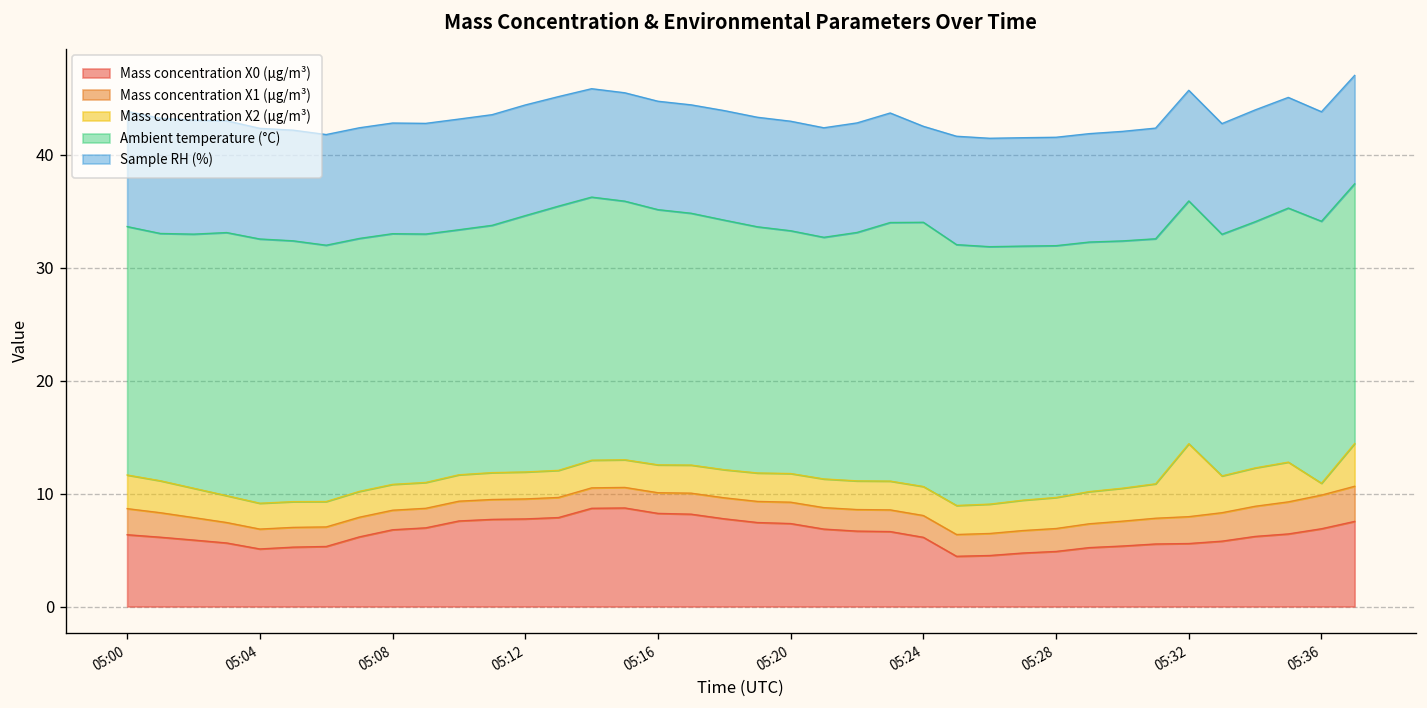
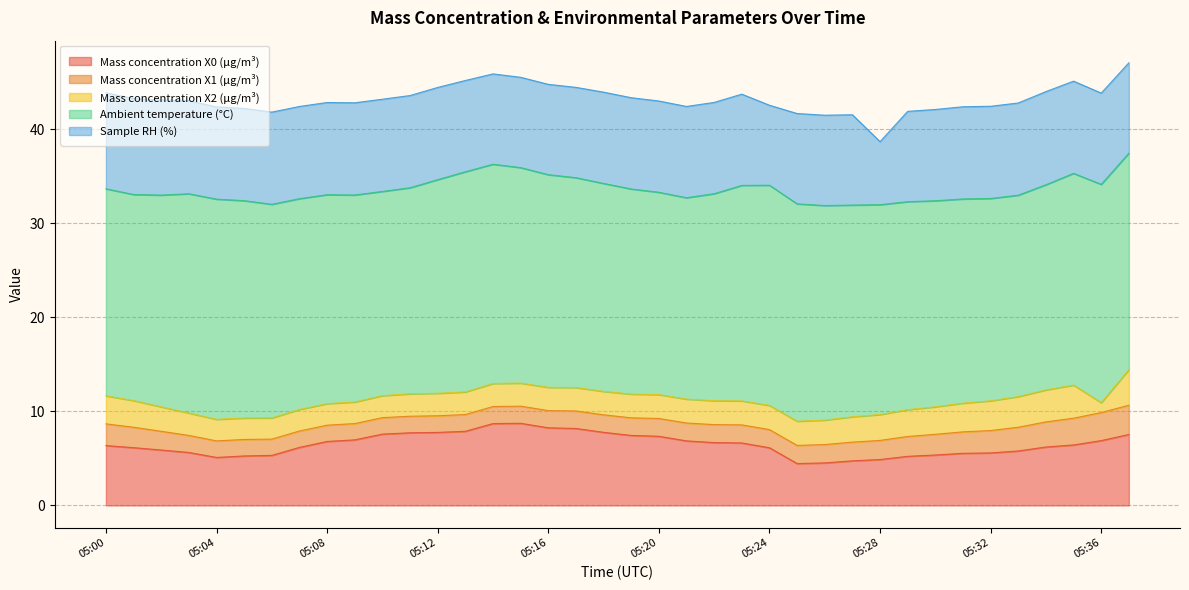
  {
    "Mass concentration X2 (μg/m³)": {
      "05:00": 3,
      "05:04": 2,
      "05:08": 2,
      "05:12": 2,
      "05:16": 2,
      "05:20": 3,
      "05:24": 3,
      "05:28": 3,
-     "05:32": 6,
+     "05:32": 3,
      "05:36": 1
    },
    "Ambient temperature (°C)": {
      "05:00": 22,
      "05:04": 23,
      "05:08": 22,
      "05:12": 23,
      "05:16": 23,
      "05:20": 22,
      "05:24": 23,
      "05:28": 22,
      "05:32": 22,
      "05:36": 23
    },
    "Sample RH (%)": {
      "05:08": 10,
      "05:12": 10,
      "05:16": 10,
      "05:20": 10,
      "05:24": 9,
-     "05:28": 10,
+     "05:28": 7,
      "05:32": 10,
      "05:36": 10
    }
  }
